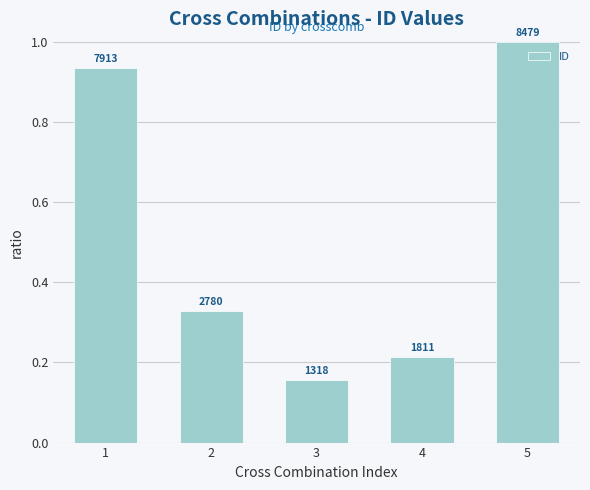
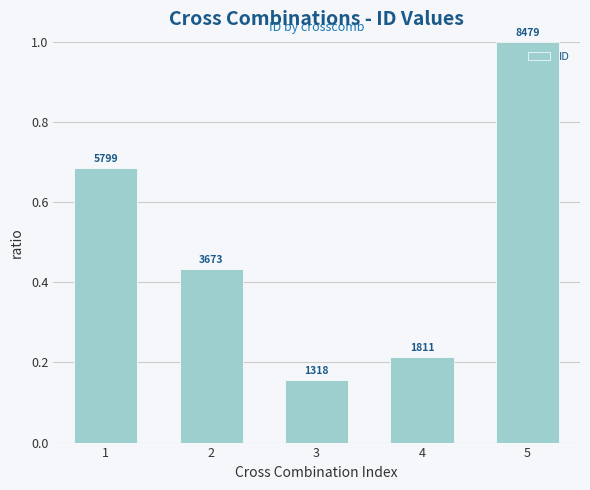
  {
-   "1": 7913,
-   "2": 2780
+   "1": 5799,
+   "2": 3673
  }
